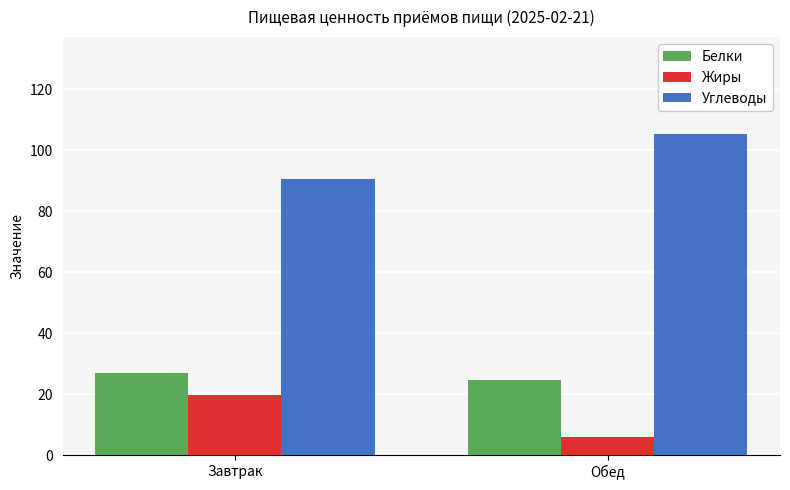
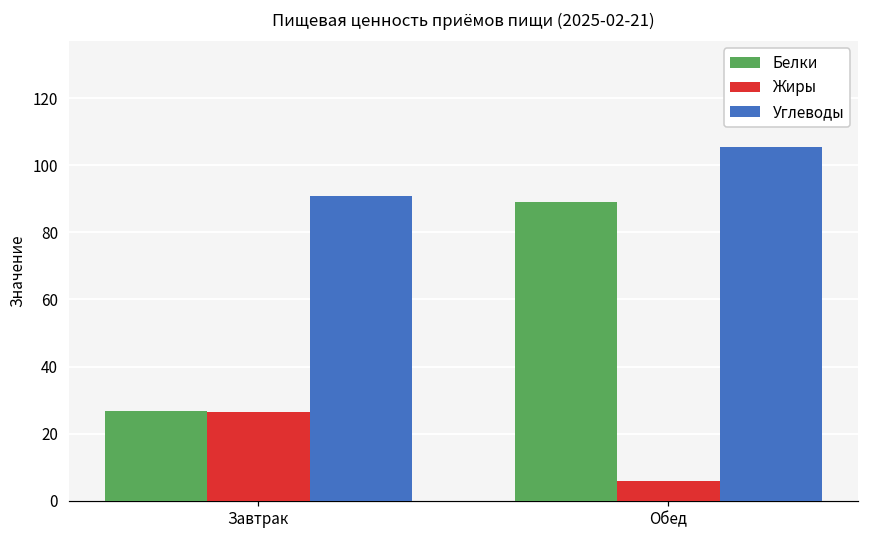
  {
    "Белки": {
      "Завтрак": 27,
-     "Обед": 25
+     "Обед": 89
    },
    "Жиры": {
-     "Завтрак": 20,
+     "Завтрак": 27,
      "Обед": 6
    },
    "Углеводы": {
      "Завтрак": 91,
      "Обед": 105
    }
  }
